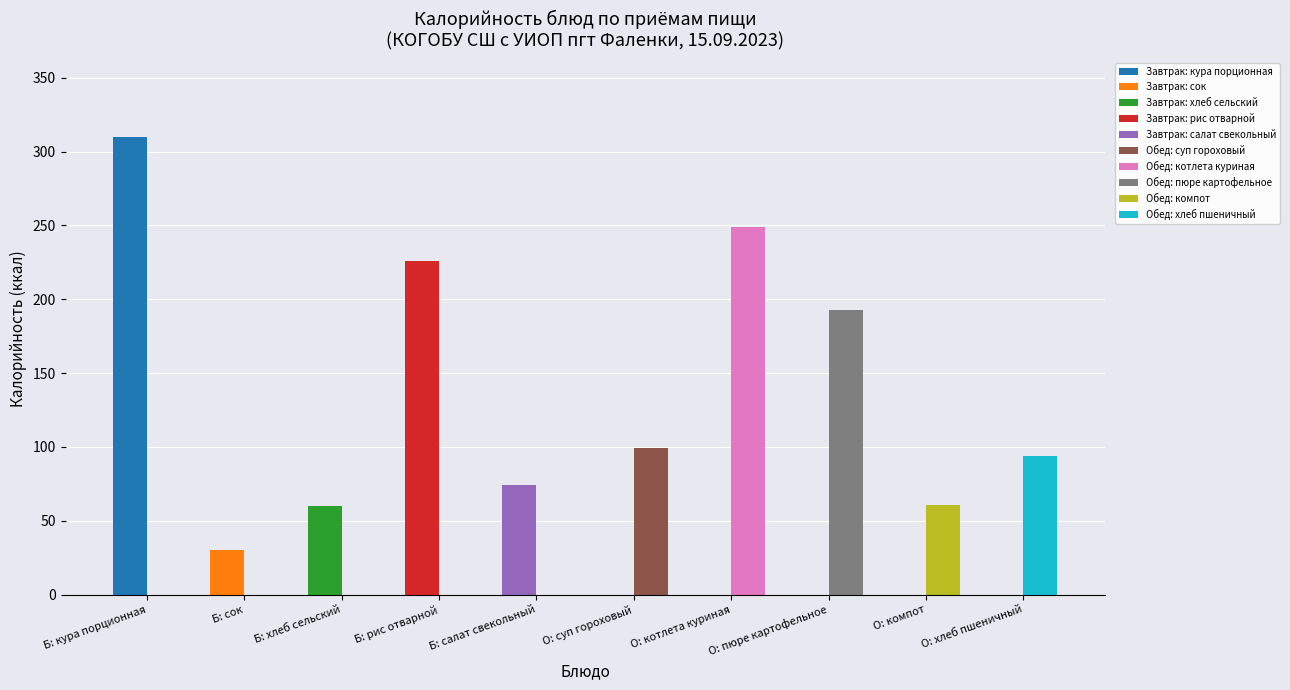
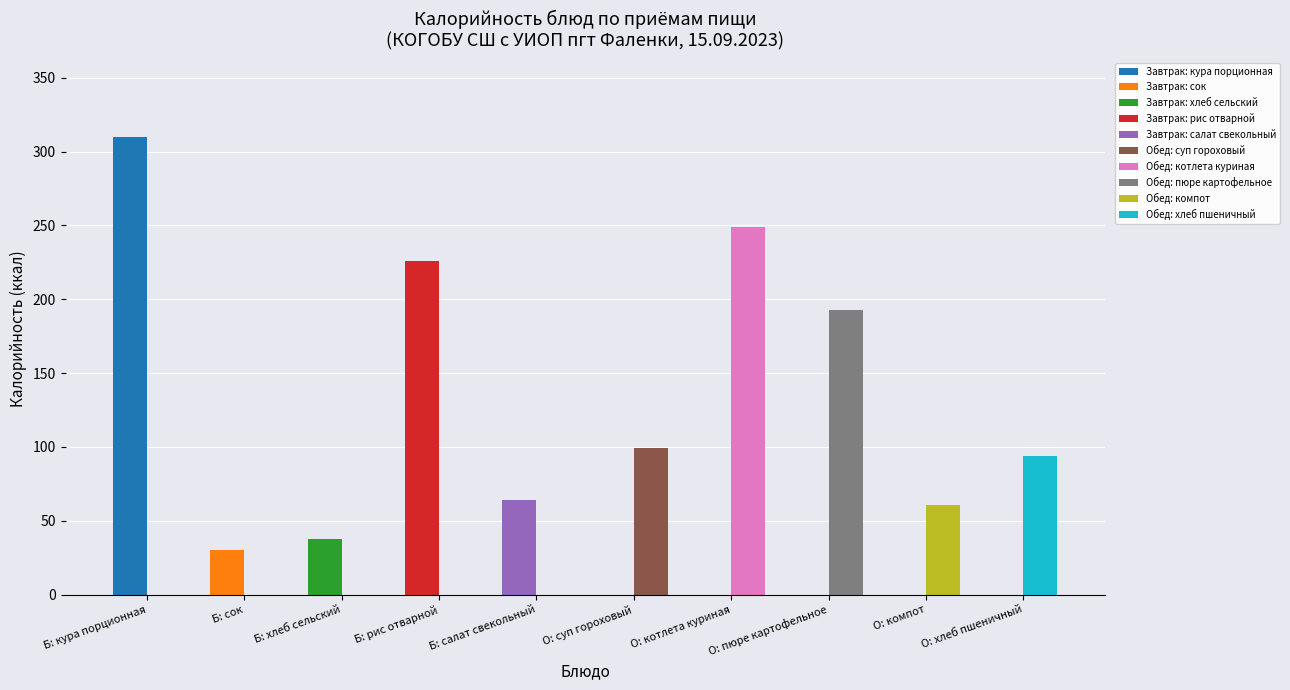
  {
    "Б: кура порционная": 310,
    "Б: сок": 30,
-   "Б: хлеб сельский": 60,
+   "Б: хлеб сельский": 38,
    "Б: рис отварной": 226,
-   "Б: салат свекольный": 74,
+   "Б: салат свекольный": 64,
    "О: суп гороховый": 99,
    "О: котлета куриная": 249,
    "О: пюре картофельное": 193,
    "О: компот": 61,
    "О: хлеб пшеничный": 94
  }
